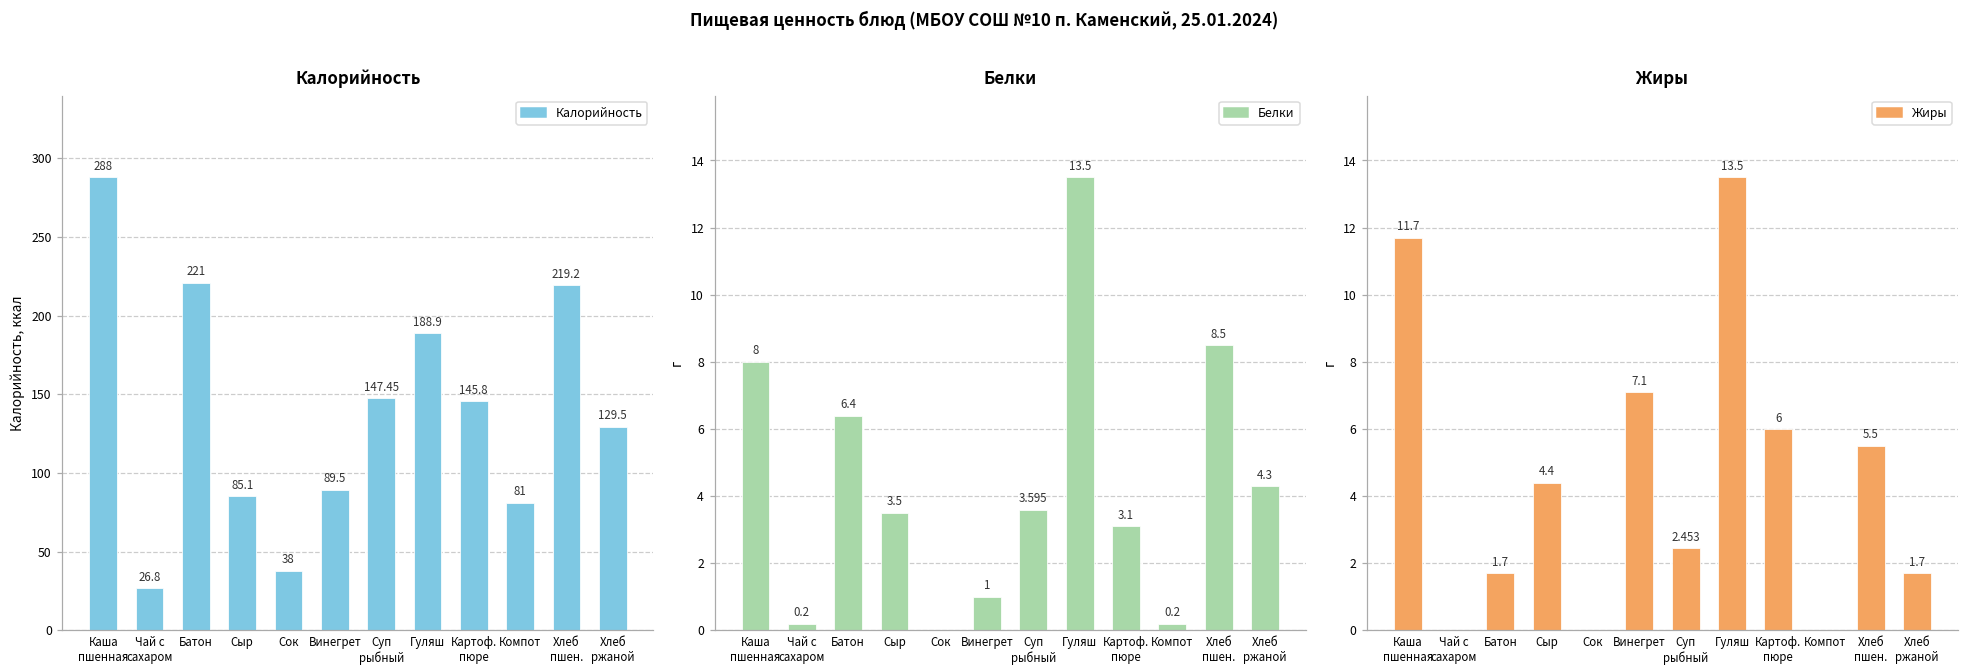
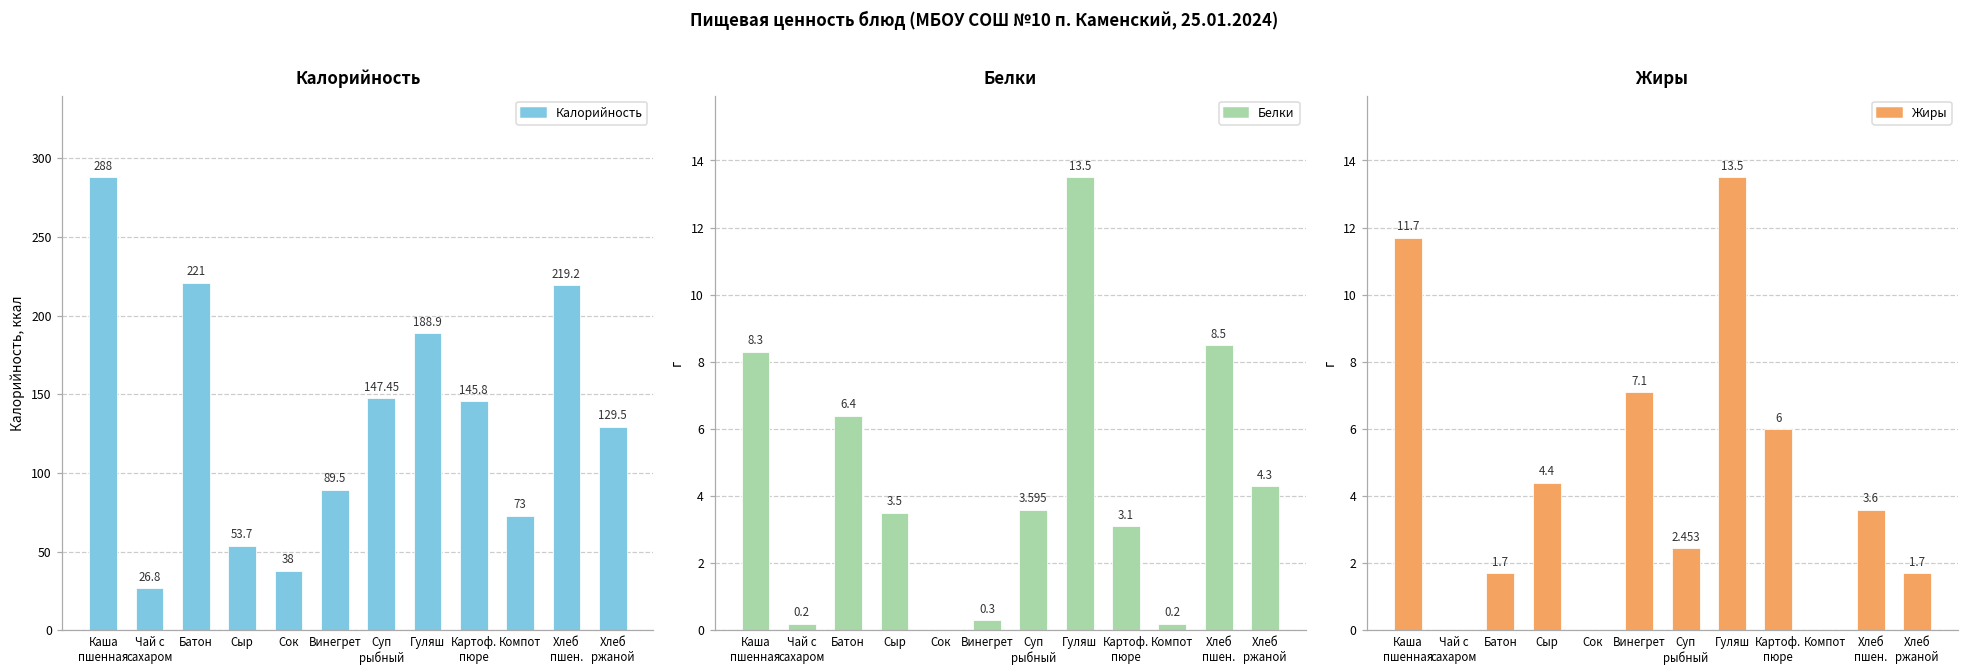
  {
    "Калорийность": {
      "Каша пшенная": 288,
      "Чай с сахаром": 26.8,
      "Батон": 221,
-     "Сыр": 85.1,
+     "Сыр": 53.7,
      "Сок": 38,
      "Винегрет": 89.5,
      "Суп рыбный": 147.45,
      "Гуляш": 188.9,
      "Картоф. пюре": 145.8,
-     "Компот": 81,
+     "Компот": 73,
      "Хлеб пшен.": 219.2,
      "Хлеб ржаной": 129.5
    },
    "Белки": {
-     "Каша пшенная": 8,
+     "Каша пшенная": 8.3,
      "Чай с сахаром": 0.2,
      "Батон": 6.4,
      "Сыр": 3.5,
-     "Винегрет": 1,
+     "Винегрет": 0.3,
      "Суп рыбный": 3.595,
      "Гуляш": 13.5,
      "Картоф. пюре": 3.1,
      "Компот": 0.2,
      "Хлеб пшен.": 8.5,
      "Хлеб ржаной": 4.3
    },
    "Жиры": {
      "Каша пшенная": 11.7,
      "Батон": 1.7,
      "Сыр": 4.4,
      "Винегрет": 7.1,
      "Суп рыбный": 2.453,
      "Гуляш": 13.5,
      "Картоф. пюре": 6,
-     "Хлеб пшен.": 5.5,
+     "Хлеб пшен.": 3.6,
      "Хлеб ржаной": 1.7
    }
  }
